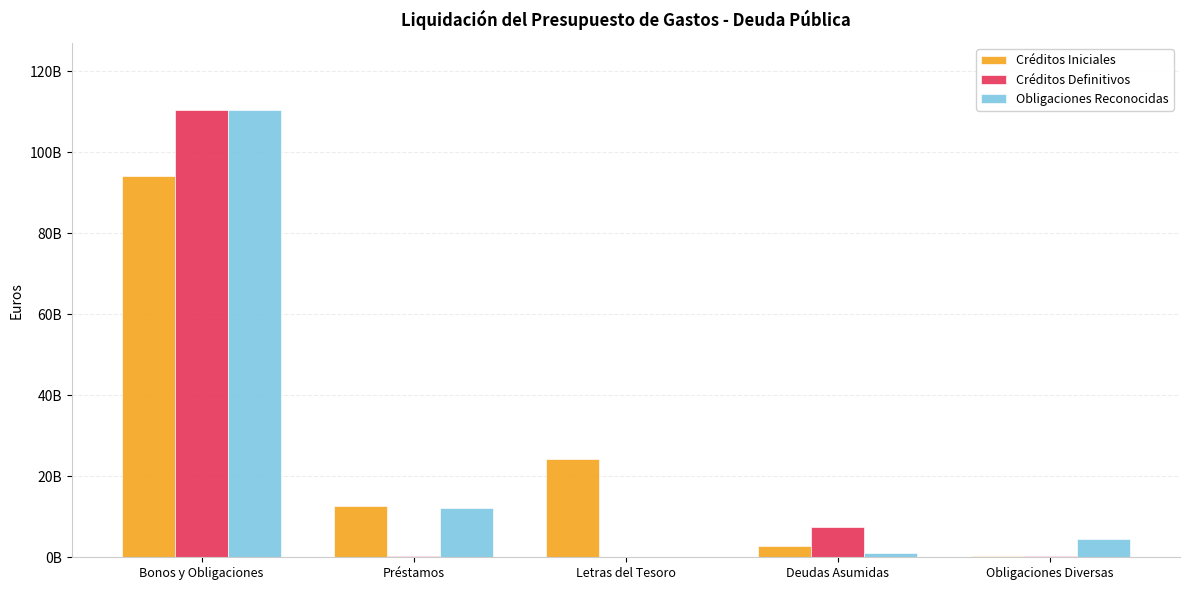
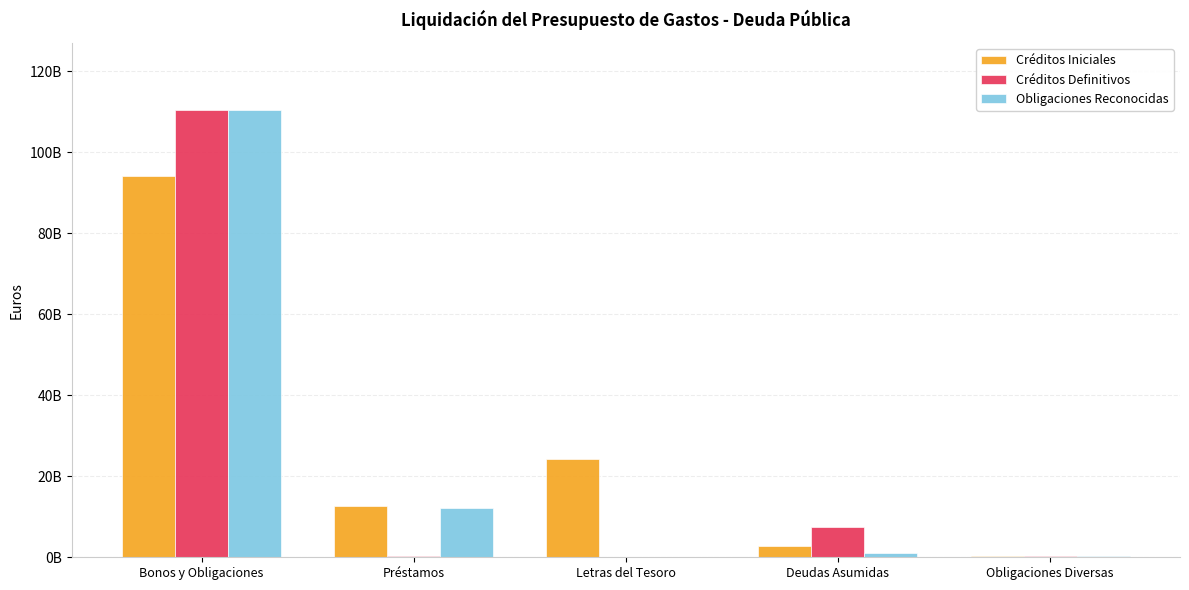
  {
    "Créditos Iniciales": {
      "Bonos y Obligaciones": 94000000000,
      "Préstamos": 13000000000,
      "Letras del Tesoro": 24000000000,
      "Deudas Asumidas": 3000000000
    },
    "Créditos Definitivos": {
      "Bonos y Obligaciones": 110000000000,
      "Deudas Asumidas": 8000000000
    },
    "Obligaciones Reconocidas": {
      "Bonos y Obligaciones": 110000000000,
      "Préstamos": 12000000000,
      "Letras del Tesoro": 0,
      "Deudas Asumidas": 1000000000,
-     "Obligaciones Diversas": 5000000000
+     "Obligaciones Diversas": 0
    }
  }
